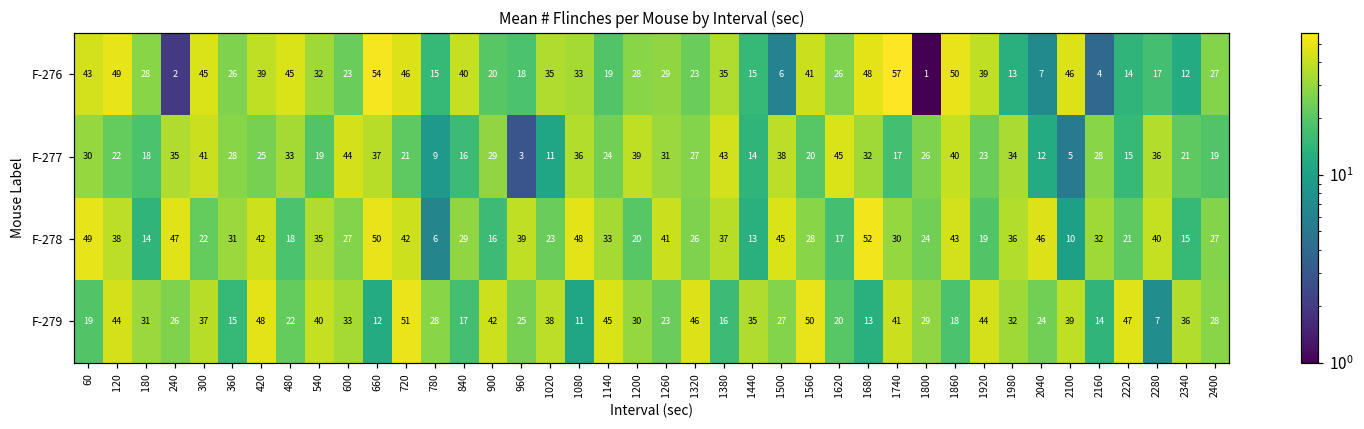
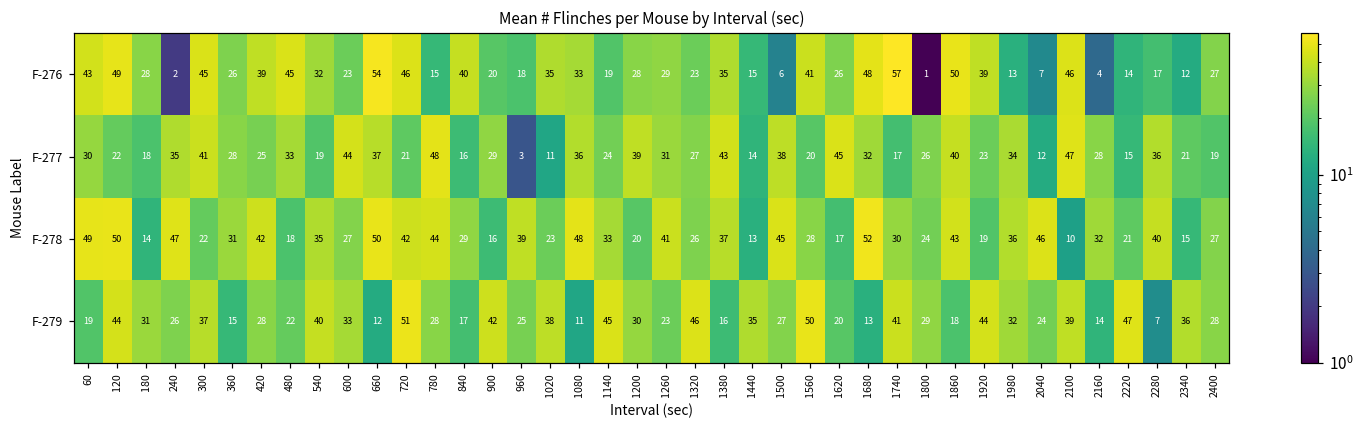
  {
    "F-276": {
      "60": 43,
      "120": 49,
      "180": 28,
      "240": 2,
      "300": 45,
      "360": 26,
      "420": 39,
      "480": 45,
      "540": 32,
      "600": 23,
      "660": 54,
      "720": 46,
      "780": 15,
      "840": 40,
      "900": 20,
      "960": 18,
      "1020": 35,
      "1080": 33,
      "1140": 19,
      "1200": 28,
      "1260": 29,
      "1320": 23,
      "1380": 35,
      "1440": 15,
      "1500": 6,
      "1560": 41,
      "1620": 26,
      "1680": 48,
      "1740": 57,
      "1800": 1,
      "1860": 50,
      "1920": 39,
      "1980": 13,
      "2040": 7,
      "2100": 46,
      "2160": 4,
      "2220": 14,
      "2280": 17,
      "2340": 12,
      "2400": 27
    },
    "F-277": {
      "60": 30,
      "120": 22,
      "180": 18,
      "240": 35,
      "300": 41,
      "360": 28,
      "420": 25,
      "480": 33,
      "540": 19,
      "600": 44,
      "660": 37,
      "720": 21,
-     "780": 9,
+     "780": 48,
      "840": 16,
      "900": 29,
      "960": 3,
      "1020": 11,
      "1080": 36,
      "1140": 24,
      "1200": 39,
      "1260": 31,
      "1320": 27,
      "1380": 43,
      "1440": 14,
      "1500": 38,
      "1560": 20,
      "1620": 45,
      "1680": 32,
      "1740": 17,
      "1800": 26,
      "1860": 40,
      "1920": 23,
      "1980": 34,
      "2040": 12,
-     "2100": 5,
+     "2100": 47,
      "2160": 28,
      "2220": 15,
      "2280": 36,
      "2340": 21,
      "2400": 19
    },
    "F-278": {
      "60": 49,
-     "120": 38,
+     "120": 50,
      "180": 14,
      "240": 47,
      "300": 22,
      "360": 31,
      "420": 42,
      "480": 18,
      "540": 35,
      "600": 27,
      "660": 50,
      "720": 42,
-     "780": 6,
+     "780": 44,
      "840": 29,
      "900": 16,
      "960": 39,
      "1020": 23,
      "1080": 48,
      "1140": 33,
      "1200": 20,
      "1260": 41,
      "1320": 26,
      "1380": 37,
      "1440": 13,
      "1500": 45,
      "1560": 28,
      "1620": 17,
      "1680": 52,
      "1740": 30,
      "1800": 24,
      "1860": 43,
      "1920": 19,
      "1980": 36,
      "2040": 46,
      "2100": 10,
      "2160": 32,
      "2220": 21,
      "2280": 40,
      "2340": 15,
      "2400": 27
    },
    "F-279": {
      "60": 19,
      "120": 44,
      "180": 31,
      "240": 26,
      "300": 37,
      "360": 15,
-     "420": 48,
+     "420": 28,
      "480": 22,
      "540": 40,
      "600": 33,
      "660": 12,
      "720": 51,
      "780": 28,
      "840": 17,
      "900": 42,
      "960": 25,
      "1020": 38,
      "1080": 11,
      "1140": 45,
      "1200": 30,
      "1260": 23,
      "1320": 46,
      "1380": 16,
      "1440": 35,
      "1500": 27,
      "1560": 50,
      "1620": 20,
      "1680": 13,
      "1740": 41,
      "1800": 29,
      "1860": 18,
      "1920": 44,
      "1980": 32,
      "2040": 24,
      "2100": 39,
      "2160": 14,
      "2220": 47,
      "2280": 7,
      "2340": 36,
      "2400": 28
    }
  }
